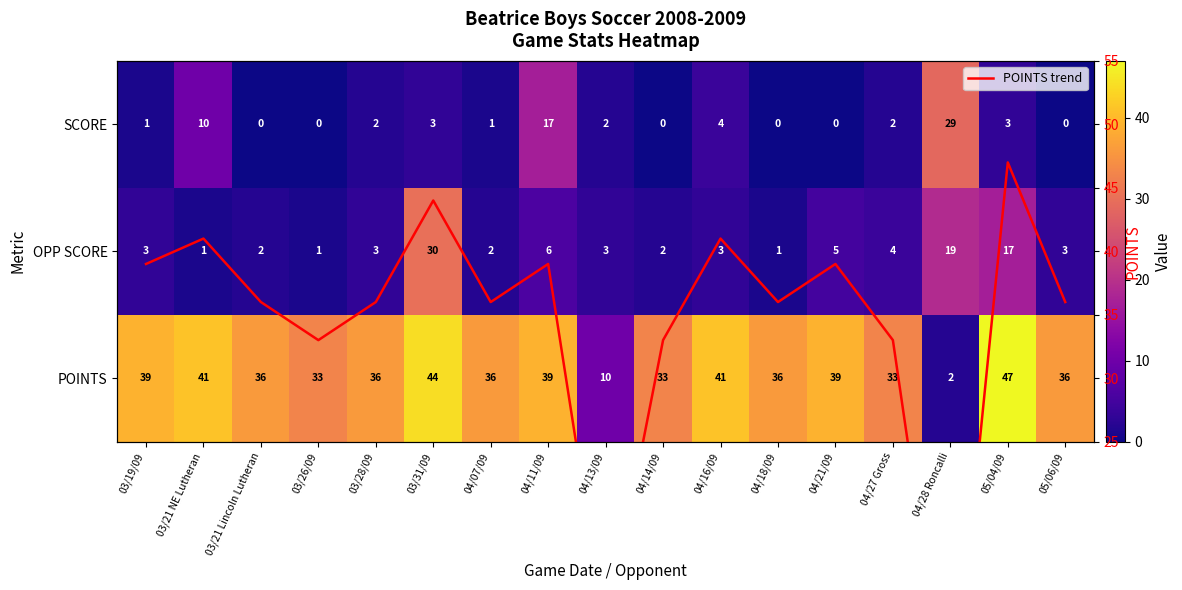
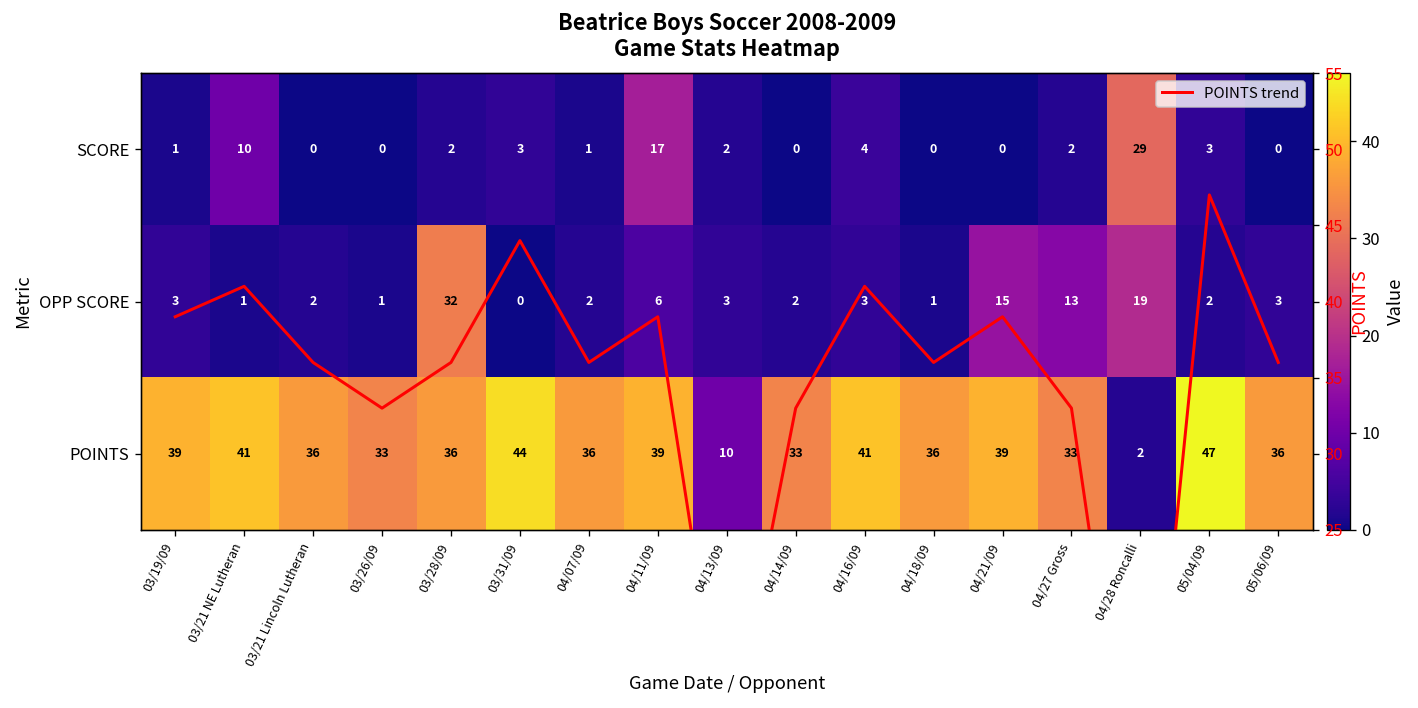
  {
    "SCORE": {
      "03/19/09": 1,
      "03/21 NE Lutheran": 10,
      "03/21 Lincoln Lutheran": 0,
      "03/26/09": 0,
      "03/28/09": 2,
      "03/31/09": 3,
      "04/07/09": 1,
      "04/11/09": 17,
      "04/13/09": 2,
      "04/14/09": 0,
      "04/16/09": 4,
      "04/18/09": 0,
      "04/21/09": 0,
      "04/27 Gross": 2,
      "04/28 Roncalli": 29,
      "05/04/09": 3,
      "05/06/09": 0
    },
    "OPP SCORE": {
      "03/19/09": 3,
      "03/21 NE Lutheran": 1,
      "03/21 Lincoln Lutheran": 2,
      "03/26/09": 1,
-     "03/28/09": 3,
-     "03/31/09": 30,
+     "03/28/09": 32,
+     "03/31/09": 0,
      "04/07/09": 2,
      "04/11/09": 6,
      "04/13/09": 3,
      "04/14/09": 2,
      "04/16/09": 3,
      "04/18/09": 1,
-     "04/21/09": 5,
-     "04/27 Gross": 4,
+     "04/21/09": 15,
+     "04/27 Gross": 13,
      "04/28 Roncalli": 19,
-     "05/04/09": 17,
+     "05/04/09": 2,
      "05/06/09": 3
    },
    "POINTS": {
      "03/19/09": 39,
      "03/21 NE Lutheran": 41,
      "03/21 Lincoln Lutheran": 36,
      "03/26/09": 33,
      "03/28/09": 36,
      "03/31/09": 44,
      "04/07/09": 36,
      "04/11/09": 39,
      "04/13/09": 10,
      "04/14/09": 33,
      "04/16/09": 41,
      "04/18/09": 36,
      "04/21/09": 39,
      "04/27 Gross": 33,
      "04/28 Roncalli": 2,
      "05/04/09": 47,
      "05/06/09": 36
    }
  }
